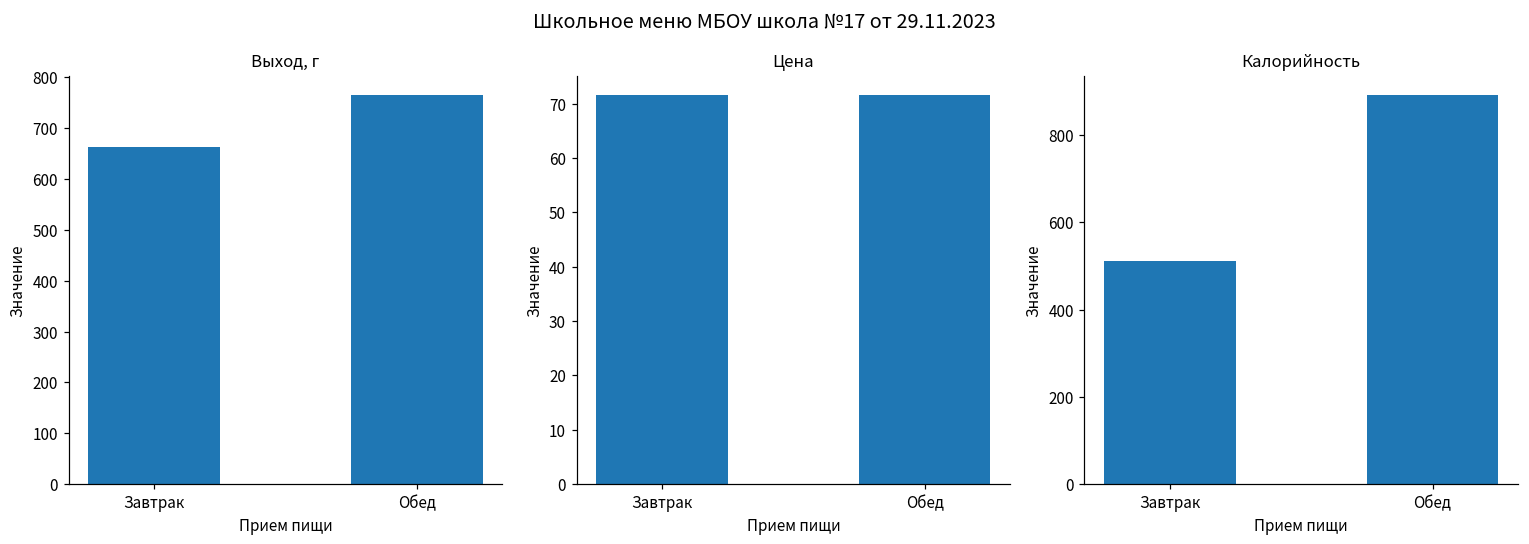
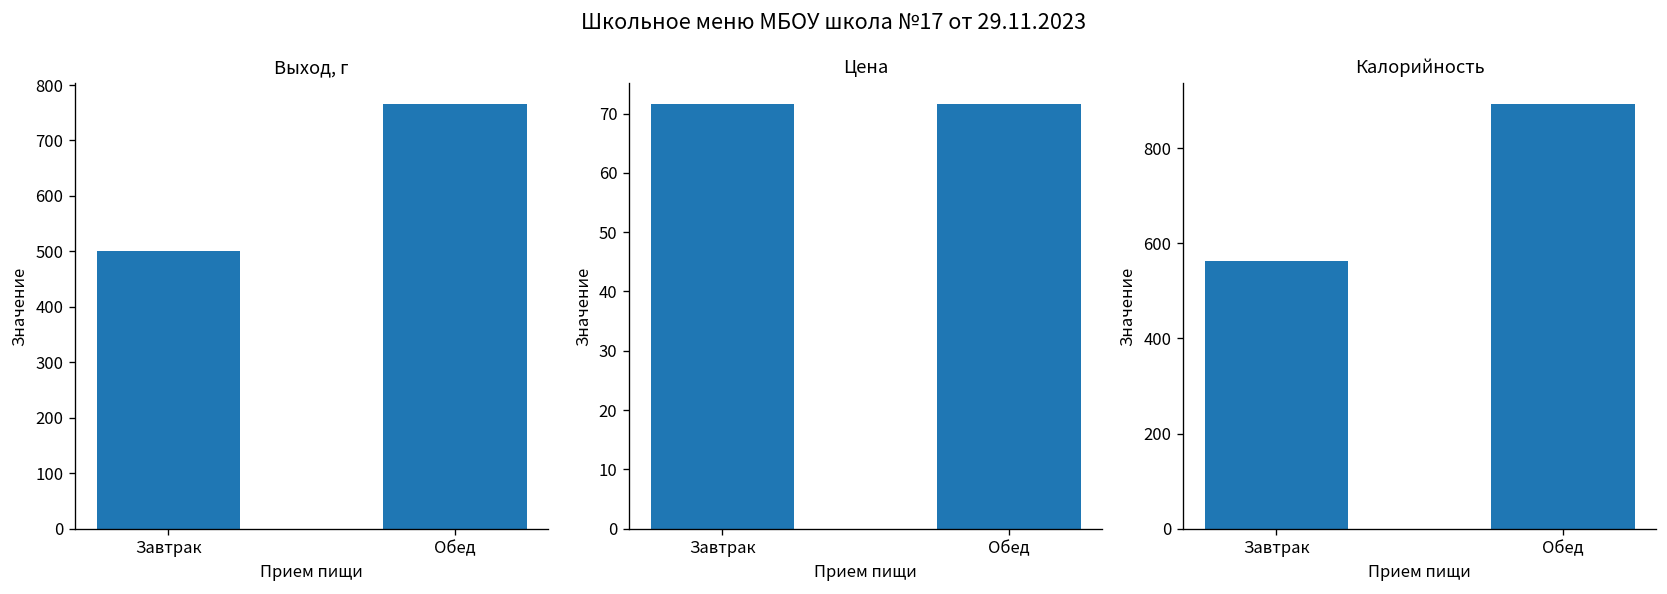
  {
    "Выход, г": {
-     "Завтрак": 660,
+     "Завтрак": 500,
      "Обед": 770
    },
    "Цена": {
      "Завтрак": 72,
      "Обед": 72
    },
    "Калорийность": {
-     "Завтрак": 510,
+     "Завтрак": 560,
      "Обед": 890
    }
  }
